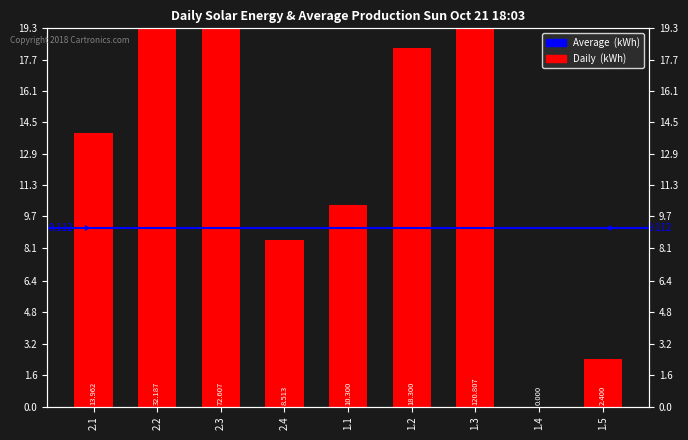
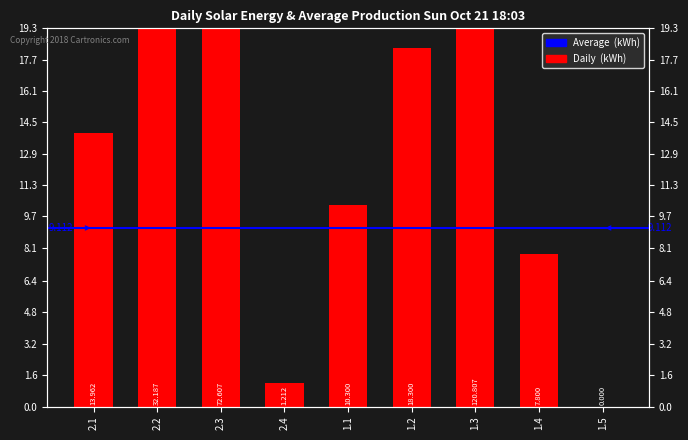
  {
    "2.1": 13.962,
-   "2.4": 8.513,
+   "2.4": 1.212,
    "1.1": 10.300,
    "1.2": 18.300,
-   "1.4": 0.000,
-   "1.5": 2.400
+   "1.4": 7.800,
+   "1.5": 0.000
  }
